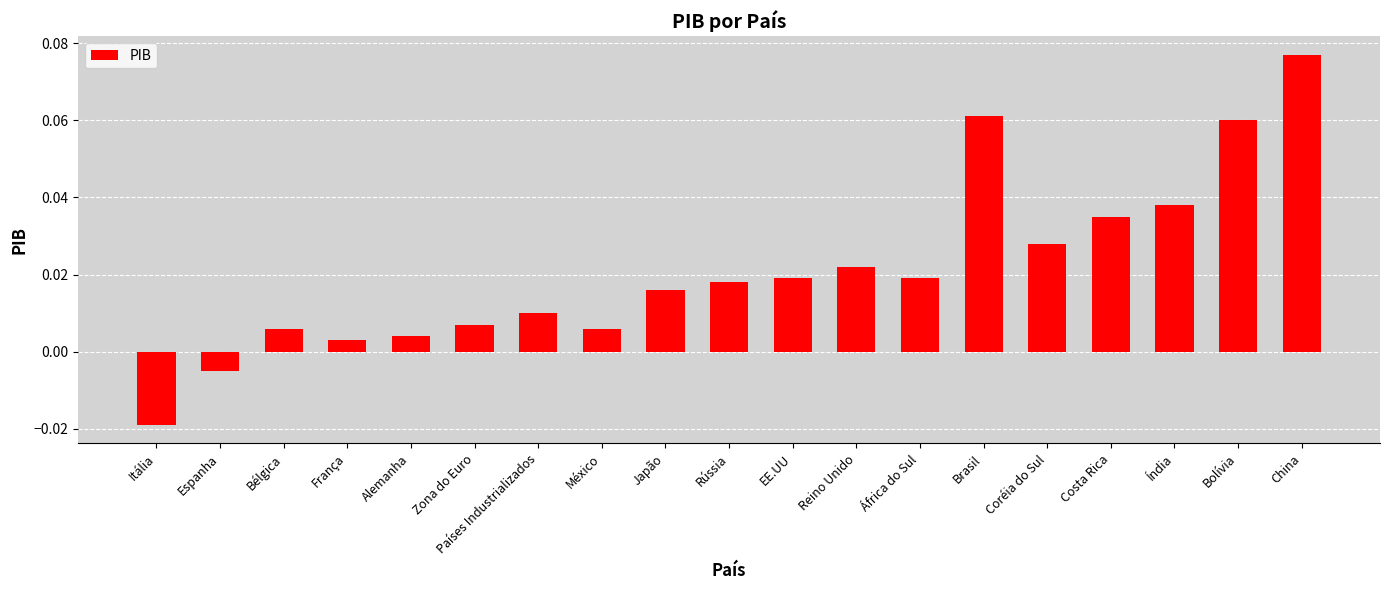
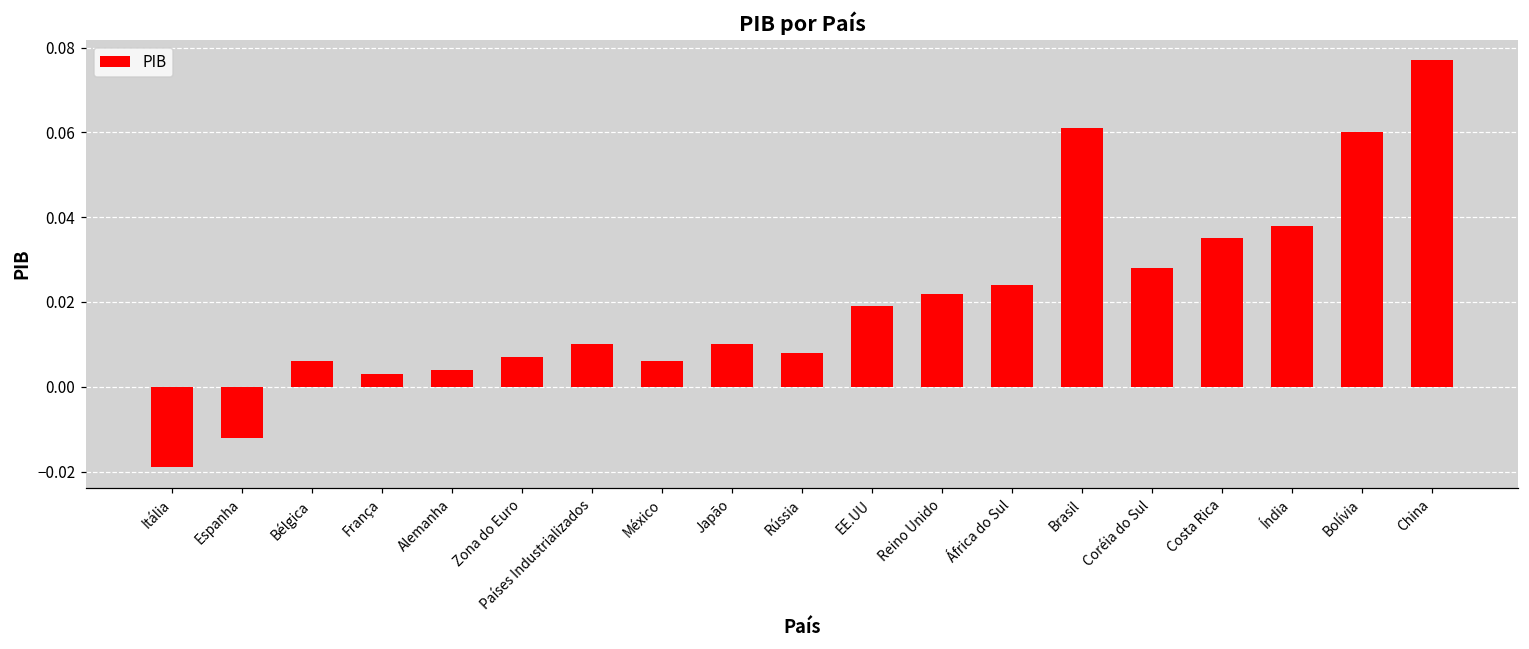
  {
    "Itália": -0.019,
-   "Espanha": -0.005,
+   "Espanha": -0.012,
    "Bélgica": 0.006,
    "França": 0.003,
    "Alemanha": 0.004,
    "Zona do Euro": 0.007,
    "Países Industrializados": 0.010,
    "México": 0.006,
-   "Japão": 0.016,
-   "Rússia": 0.018,
+   "Japão": 0.010,
+   "Rússia": 0.008,
    "EE.UU": 0.019,
    "Reino Unido": 0.022,
-   "África do Sul": 0.019,
+   "África do Sul": 0.024,
    "Brasil": 0.061,
    "Coréia do Sul": 0.028,
    "Costa Rica": 0.035,
    "Índia": 0.038,
    "Bolívia": 0.060,
    "China": 0.077
  }
